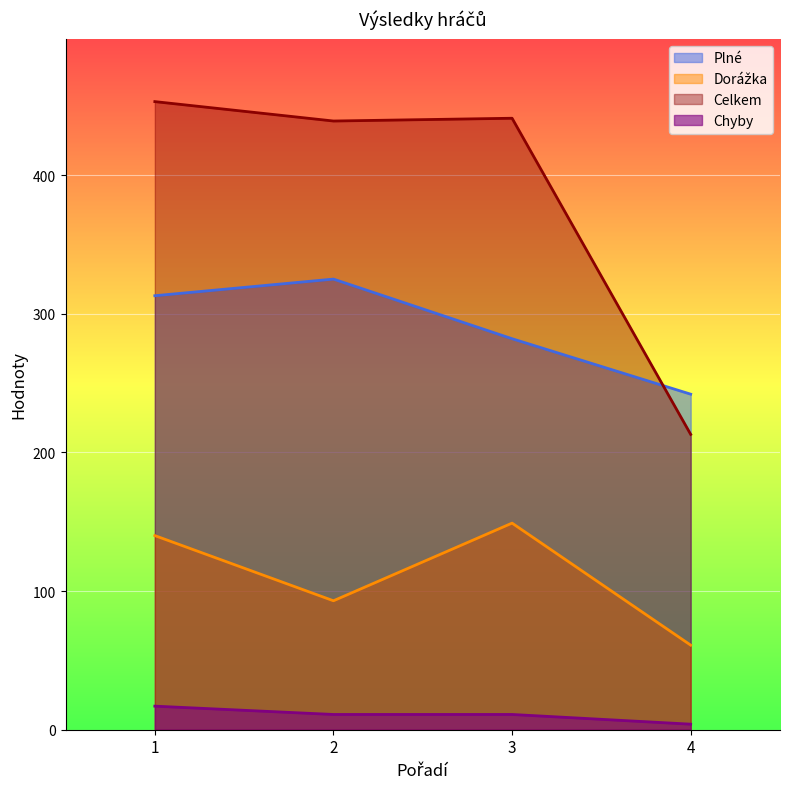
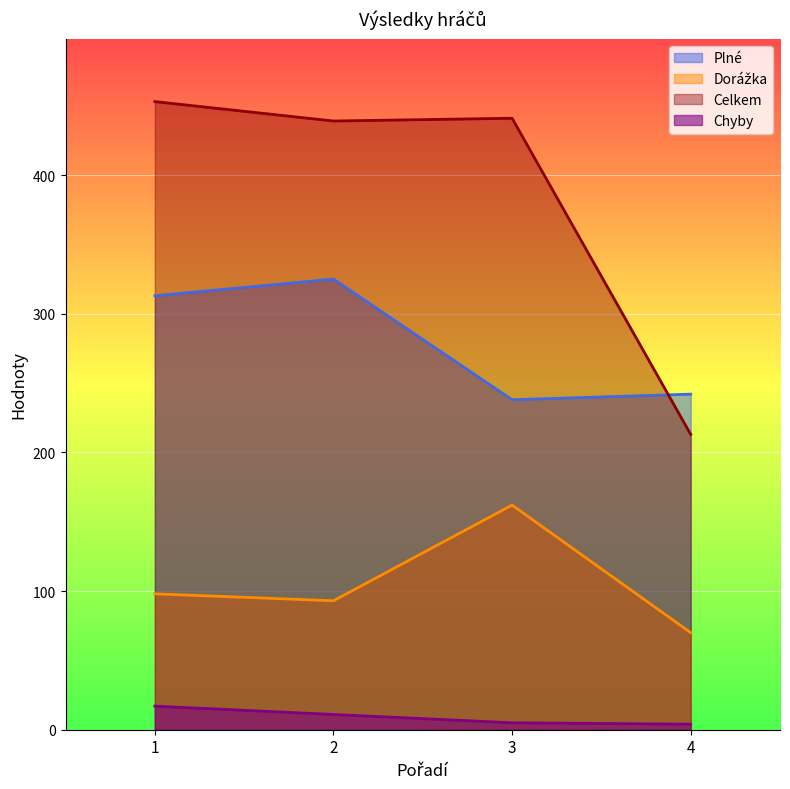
  {
    "Plné": {
      "1": 313,
      "2": 325,
-     "3": 282,
+     "3": 238,
      "4": 242
    },
    "Dorážka": {
-     "1": 140,
+     "1": 98,
      "2": 93,
-     "3": 149,
-     "4": 61
+     "3": 162,
+     "4": 70
    },
    "Celkem": {
      "1": 453,
      "2": 439,
      "3": 441,
      "4": 213
    },
    "Chyby": {
      "1": 17,
      "2": 11,
-     "3": 11,
+     "3": 5,
      "4": 4
    }
  }
